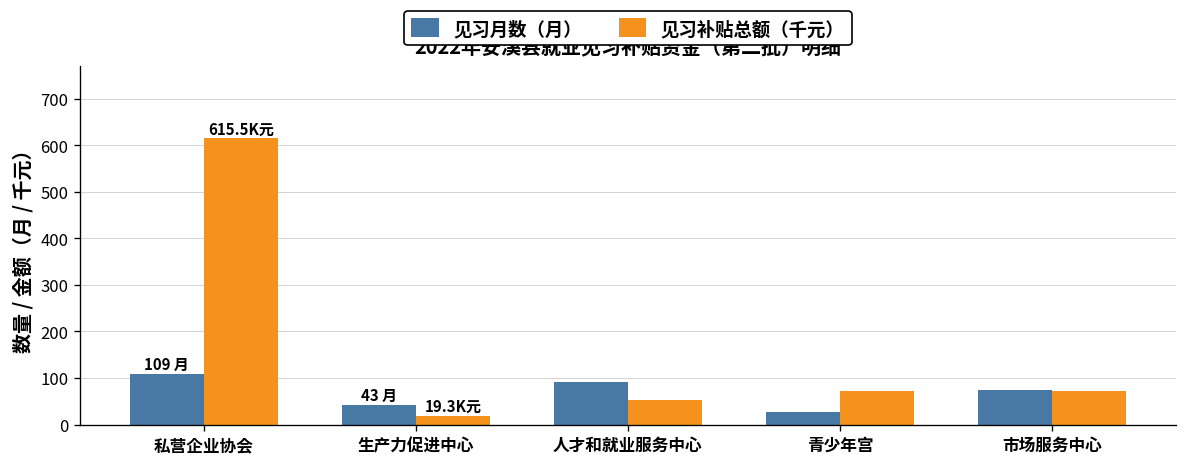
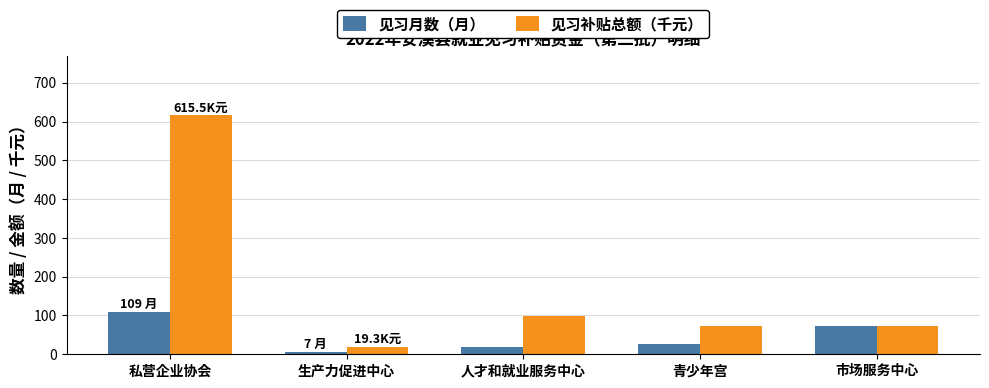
  {
    "见习月数（月）": {
      "私营企业协会": 109,
-     "生产力促进中心": 43,
-     "人才和就业服务中心": 90
+     "生产力促进中心": 7,
+     "人才和就业服务中心": 20
    },
    "见习补贴总额（千元）": {
-     "人才和就业服务中心": 50,
+     "人才和就业服务中心": 100,
      "青少年宫": 70,
      "市场服务中心": 70
    }
  }
